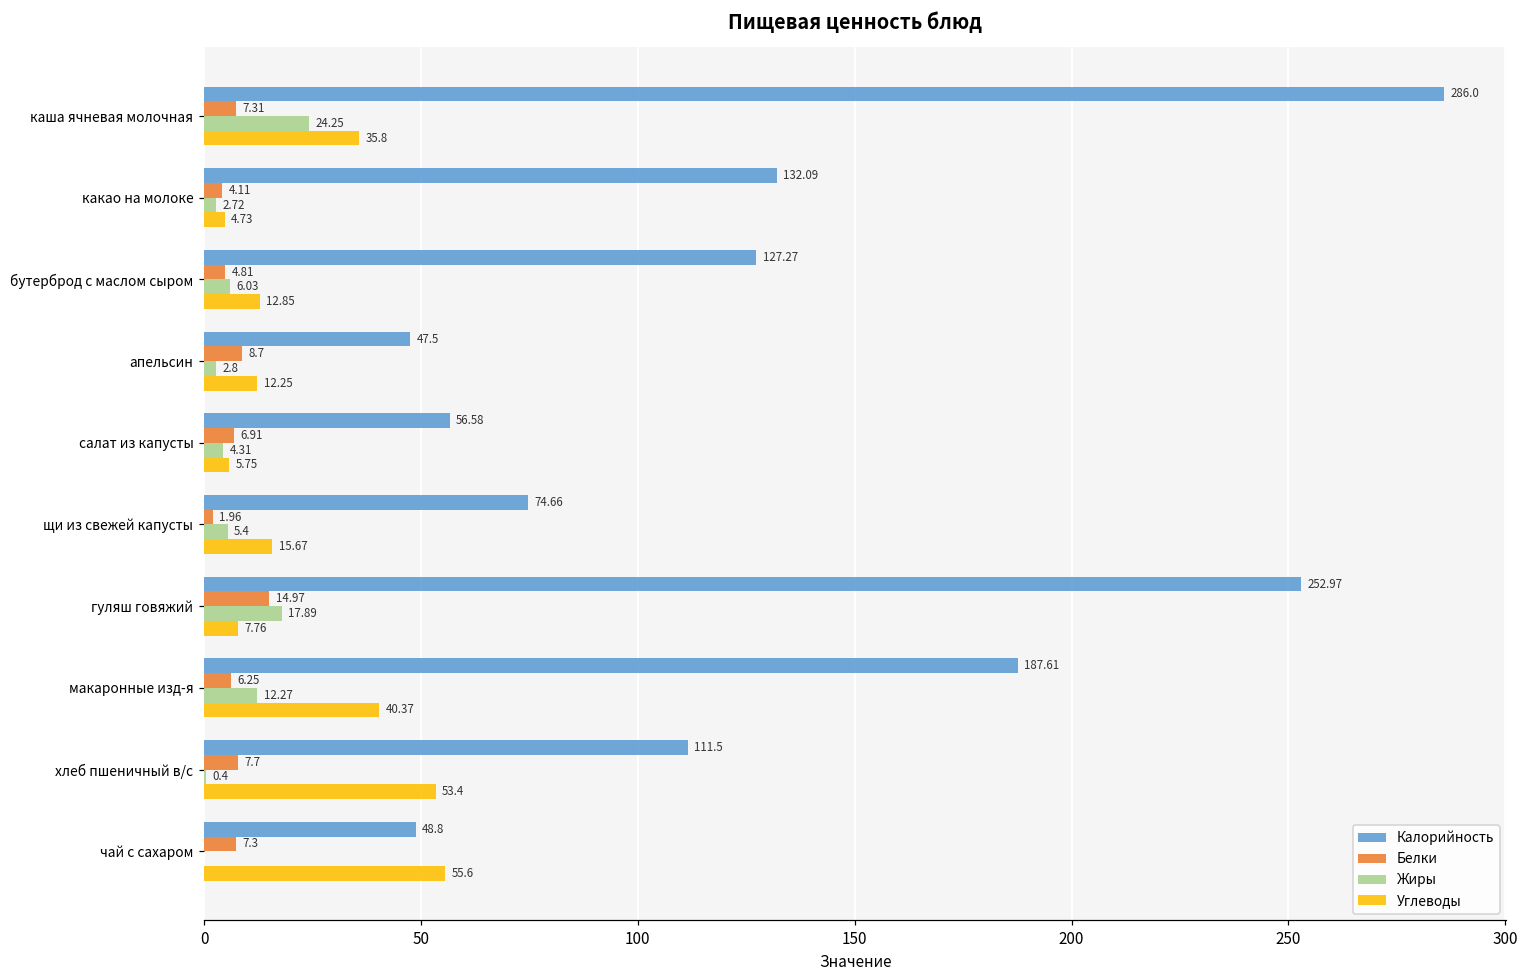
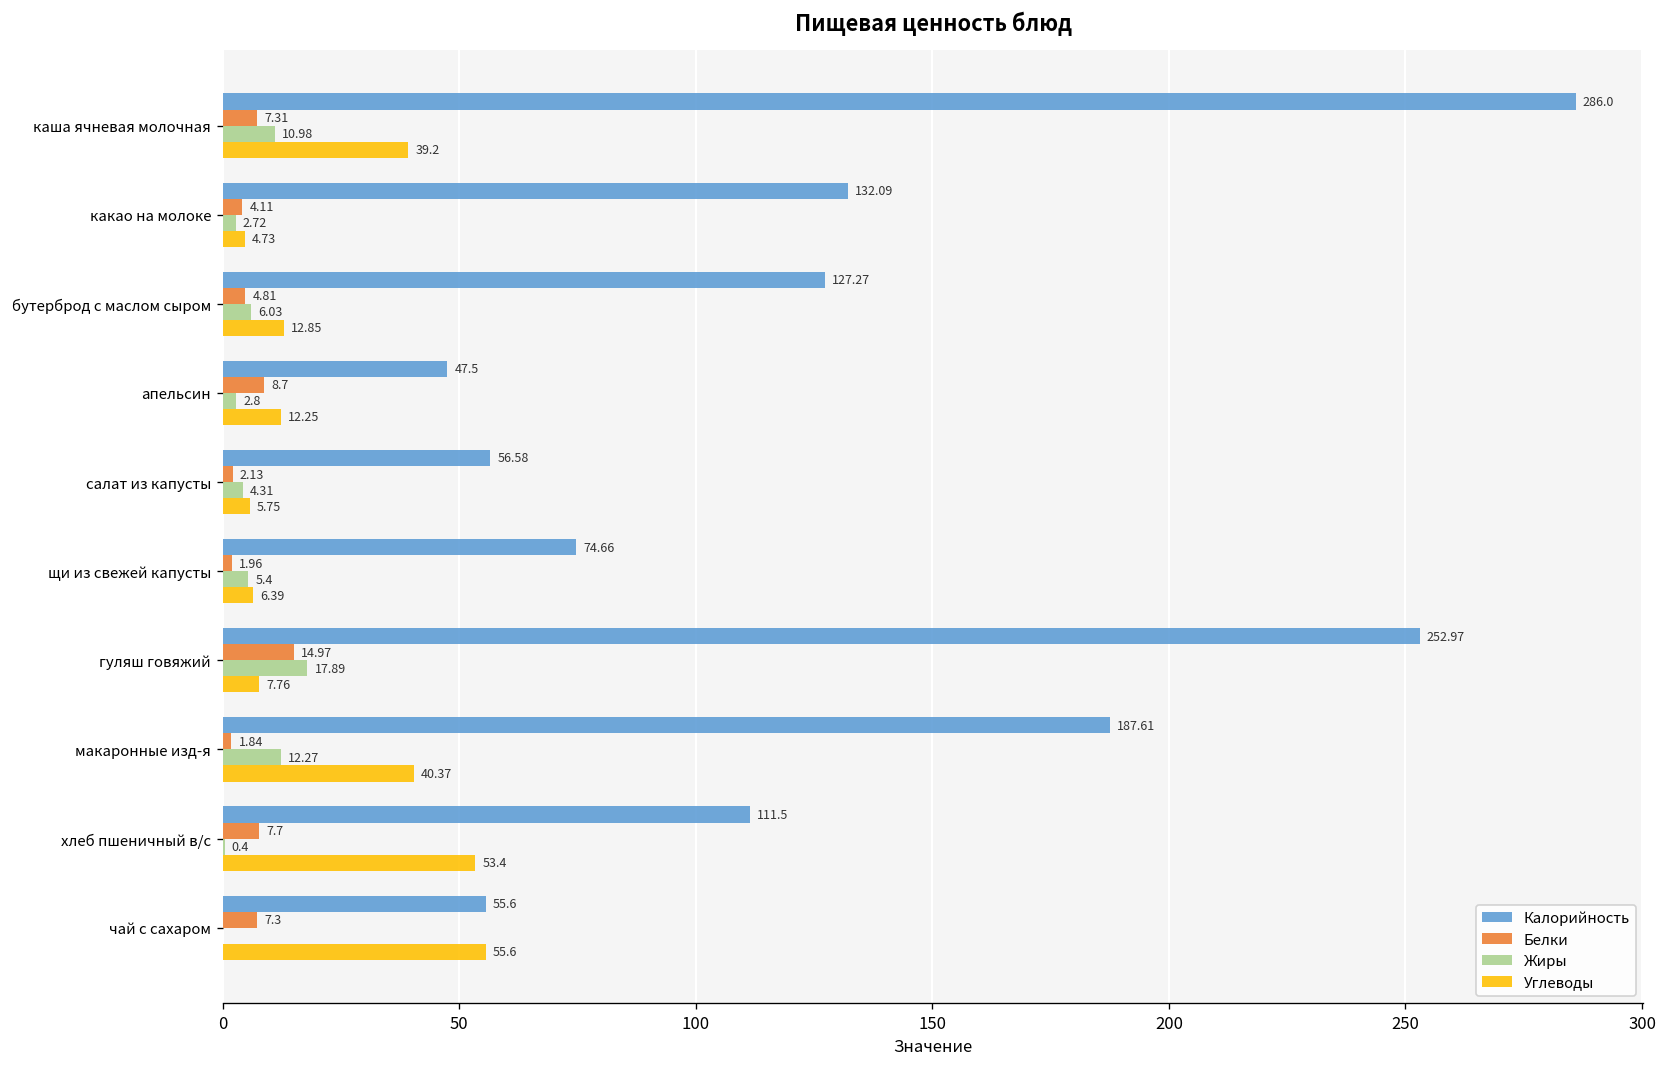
  {
    "Калорийность": {
      "каша ячневая молочная": 286.0,
      "какао на молоке": 132.09,
      "бутерброд с маслом сыром": 127.27,
      "апельсин": 47.5,
      "салат из капусты": 56.58,
      "щи из свежей капусты": 74.66,
      "гуляш говяжий": 252.97,
      "макаронные изд-я": 187.61,
      "хлеб пшеничный в/с": 111.5,
-     "чай с сахаром": 48.8
+     "чай с сахаром": 55.6
    },
    "Белки": {
      "каша ячневая молочная": 7.31,
      "какао на молоке": 4.11,
      "бутерброд с маслом сыром": 4.81,
      "апельсин": 8.7,
-     "салат из капусты": 6.91,
+     "салат из капусты": 2.13,
      "щи из свежей капусты": 1.96,
      "гуляш говяжий": 14.97,
-     "макаронные изд-я": 6.25,
+     "макаронные изд-я": 1.84,
      "хлеб пшеничный в/с": 7.7,
      "чай с сахаром": 7.3
    },
    "Жиры": {
-     "каша ячневая молочная": 24.25,
+     "каша ячневая молочная": 10.98,
      "какао на молоке": 2.72,
      "бутерброд с маслом сыром": 6.03,
      "апельсин": 2.8,
      "салат из капусты": 4.31,
      "щи из свежей капусты": 5.4,
      "гуляш говяжий": 17.89,
      "макаронные изд-я": 12.27,
      "хлеб пшеничный в/с": 0.4
    },
    "Углеводы": {
-     "каша ячневая молочная": 35.8,
+     "каша ячневая молочная": 39.2,
      "какао на молоке": 4.73,
      "бутерброд с маслом сыром": 12.85,
      "апельсин": 12.25,
      "салат из капусты": 5.75,
-     "щи из свежей капусты": 15.67,
+     "щи из свежей капусты": 6.39,
      "гуляш говяжий": 7.76,
      "макаронные изд-я": 40.37,
      "хлеб пшеничный в/с": 53.4,
      "чай с сахаром": 55.6
    }
  }
